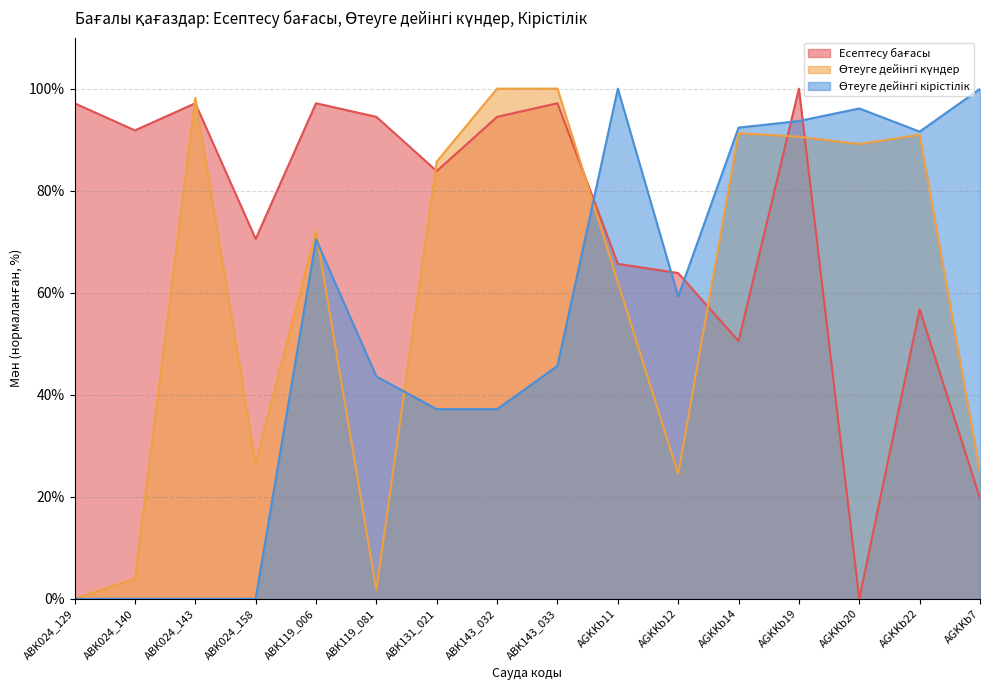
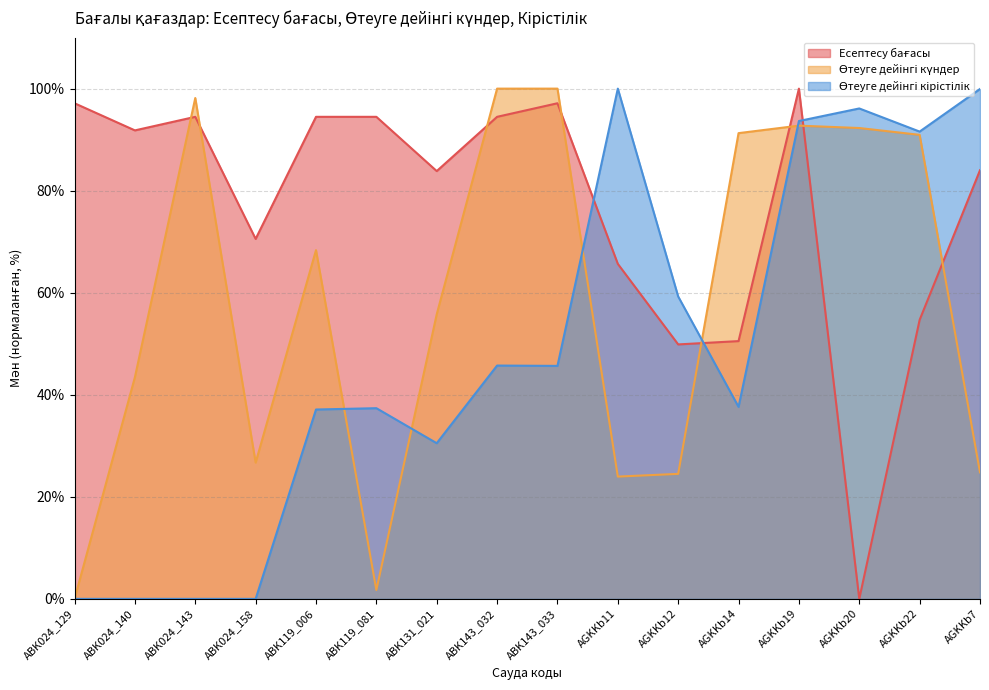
  {
    "Есептесу бағасы": {
      "ABK024_129": "97%",
      "ABK024_140": "92%",
-     "ABK024_143": "97%",
+     "ABK024_143": "94%",
      "ABK024_158": "71%",
-     "ABK119_006": "97%",
+     "ABK119_006": "94%",
      "ABK119_081": "94%",
      "ABK131_021": "84%",
      "ABK143_032": "94%",
      "ABK143_033": "97%",
      "AGKKb11": "66%",
-     "AGKKb12": "64%",
+     "AGKKb12": "50%",
      "AGKKb14": "51%",
      "AGKKb19": "100%",
      "AGKKb20": "0%",
-     "AGKKb22": "57%",
-     "AGKKb7": "20%"
+     "AGKKb22": "55%",
+     "AGKKb7": "84%"
    },
    "Өтеуге дейінгі күндер": {
-     "ABK024_140": "4%",
+     "ABK024_140": "43%",
      "ABK024_143": "98%",
      "ABK024_158": "27%",
-     "ABK119_006": "72%",
+     "ABK119_006": "68%",
      "ABK119_081": "2%",
-     "ABK131_021": "86%",
+     "ABK131_021": "56%",
      "ABK143_032": "100%",
      "ABK143_033": "100%",
-     "AGKKb11": "62%",
+     "AGKKb11": "24%",
      "AGKKb12": "24%",
      "AGKKb14": "91%",
-     "AGKKb19": "91%",
-     "AGKKb20": "89%",
+     "AGKKb19": "93%",
+     "AGKKb20": "92%",
      "AGKKb22": "91%",
      "AGKKb7": "25%"
    },
    "Өтеуге дейінгі кірістілік": {
      "ABK024_140": "0%",
      "ABK024_143": "0%",
      "ABK024_158": "0%",
-     "ABK119_006": "70%",
-     "ABK119_081": "44%",
-     "ABK131_021": "37%",
-     "ABK143_032": "37%",
+     "ABK119_006": "37%",
+     "ABK119_081": "37%",
+     "ABK131_021": "31%",
+     "ABK143_032": "46%",
      "ABK143_033": "46%",
      "AGKKb11": "100%",
      "AGKKb12": "59%",
-     "AGKKb14": "92%",
+     "AGKKb14": "38%",
      "AGKKb19": "94%",
      "AGKKb20": "96%",
      "AGKKb22": "92%",
      "AGKKb7": "100%"
    }
  }
